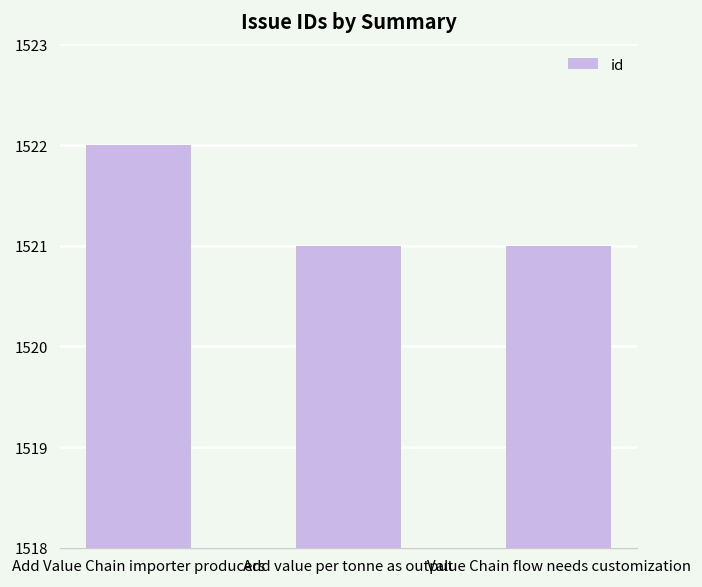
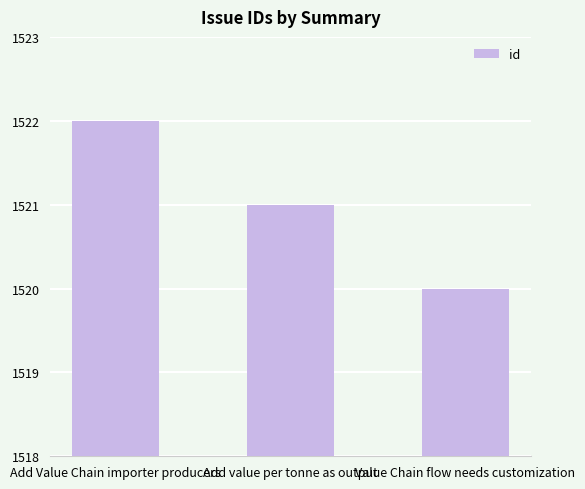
  {
    "Add Value Chain importer producers": 1522,
    "Add value per tonne as output": 1521,
-   "Value Chain flow needs customization": 1521
+   "Value Chain flow needs customization": 1520
  }
